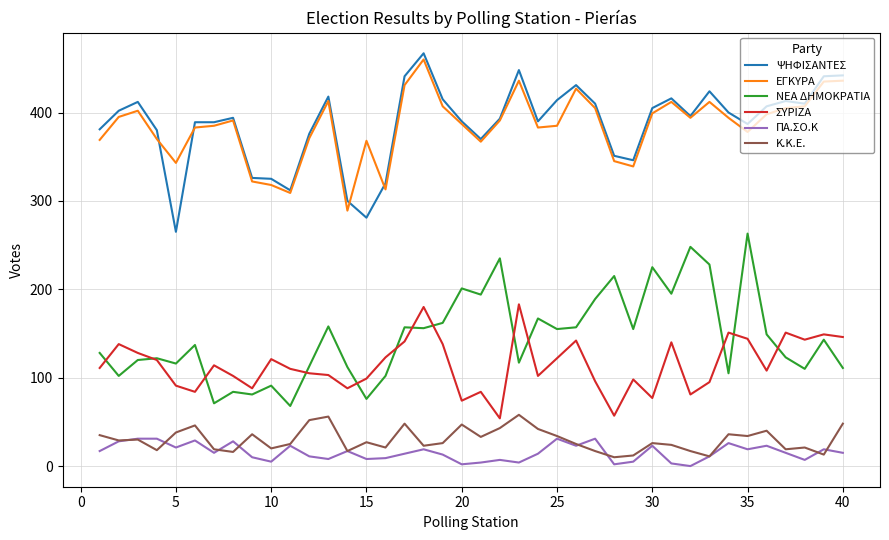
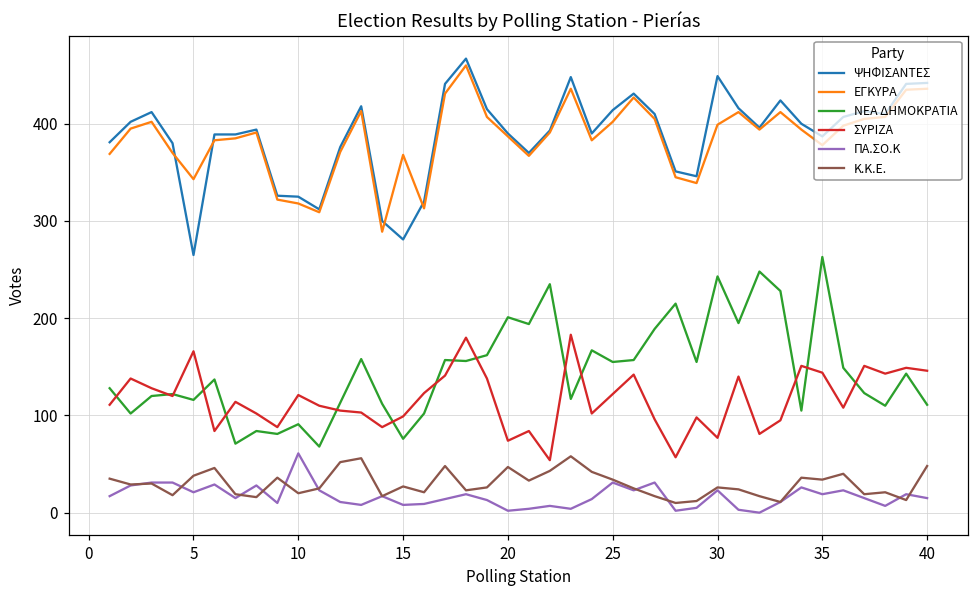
  {
    "ΨΗΦΙΣΑΝΤΕΣ": {
      "5": 270,
      "10": 330,
      "15": 280,
      "20": 390,
      "25": 410,
-     "30": 410
+     "30": 450
    },
    "ΕΓΚΥΡΑ": {
      "5": 340,
      "10": 320,
      "15": 370,
      "20": 390,
-     "25": 390,
+     "25": 400,
      "30": 400
    },
    "ΝΕΑ ΔΗΜΟΚΡΑΤΙΑ": {
      "5": 120,
      "10": 90,
      "15": 80,
      "20": 200,
      "25": 160,
-     "30": 230,
+     "30": 240,
      "35": 260,
      "40": 110
    },
    "ΣΥΡΙΖΑ": {
-     "5": 90,
+     "5": 170,
      "10": 120,
      "15": 100,
      "20": 70,
      "25": 120,
      "30": 80,
      "35": 140,
      "40": 150
    },
    "ΠΑ.ΣΟ.Κ": {
      "5": 20,
-     "10": 10,
+     "10": 60,
      "15": 10,
      "20": 0,
      "25": 30,
      "30": 20,
      "35": 20,
      "40": 20
    },
    "Κ.Κ.Ε.": {
      "5": 40,
      "10": 20,
      "15": 30,
      "20": 50,
      "25": 30,
      "30": 30,
      "35": 30,
      "40": 50
    }
  }
